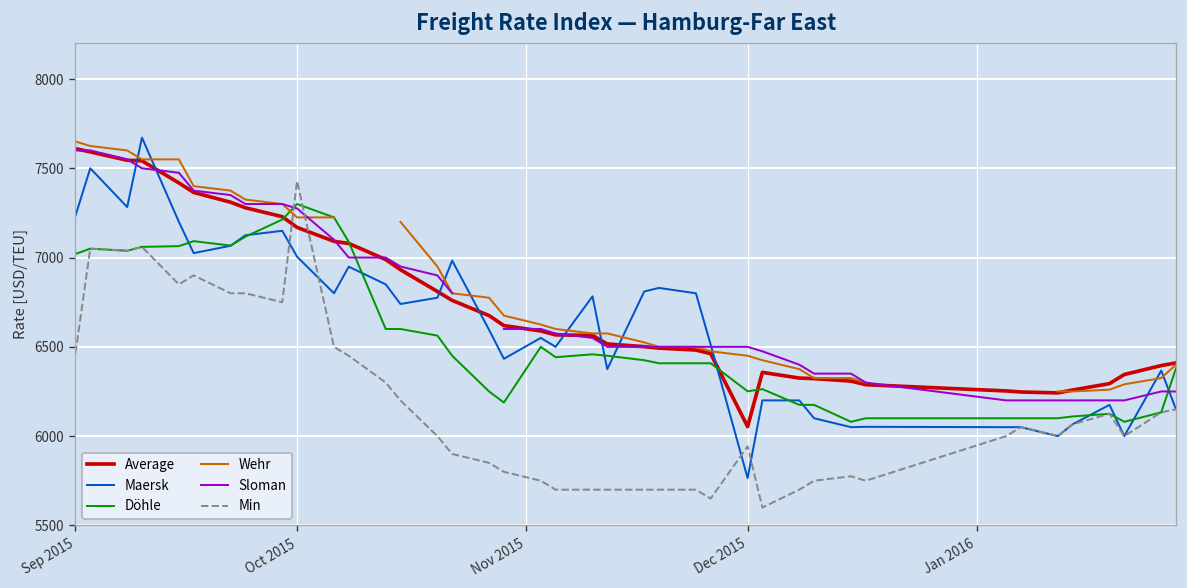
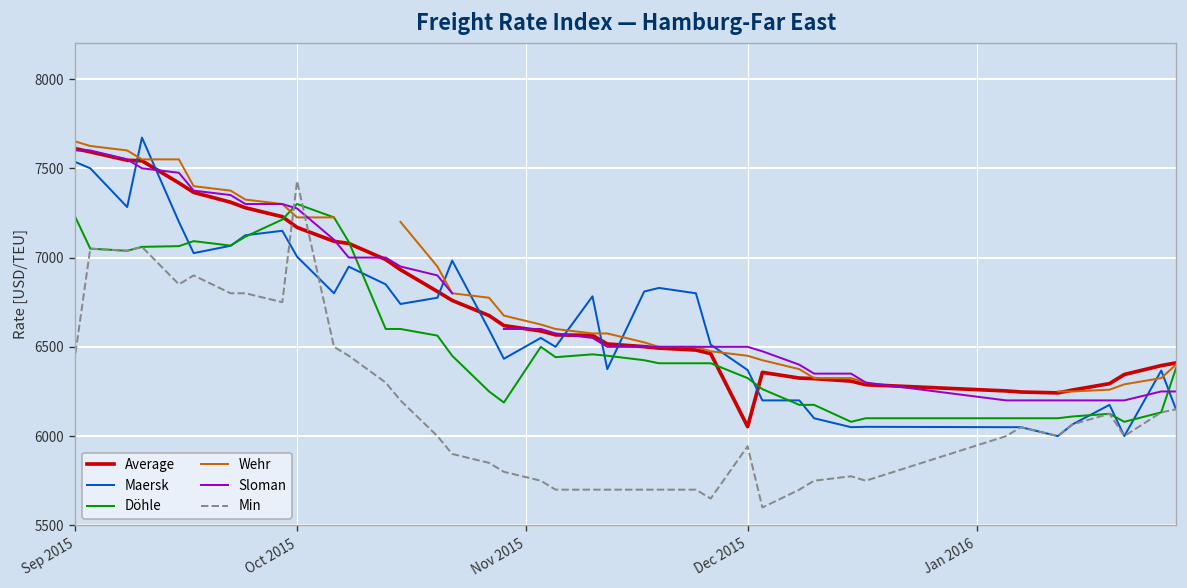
  {
    "Average": {
      "Oct 2015": 7170,
      "Dec 2015": 6050
    },
    "Maersk": {
-     "Sep 2015": 7240,
+     "Sep 2015": 7540,
      "Oct 2015": 7010,
-     "Dec 2015": 5770
+     "Dec 2015": 6370
    },
    "Döhle": {
-     "Sep 2015": 7020,
+     "Sep 2015": 7230,
      "Oct 2015": 7300,
-     "Dec 2015": 6250
+     "Dec 2015": 6330
    },
    "Wehr": {
      "Sep 2015": 7650,
      "Oct 2015": 7230,
      "Dec 2015": 6450
    },
    "Sloman": {
      "Oct 2015": 7280,
      "Dec 2015": 6500
    },
    "Min": {
      "Sep 2015": 6470,
      "Oct 2015": 7430,
      "Dec 2015": 5940
    }
  }
